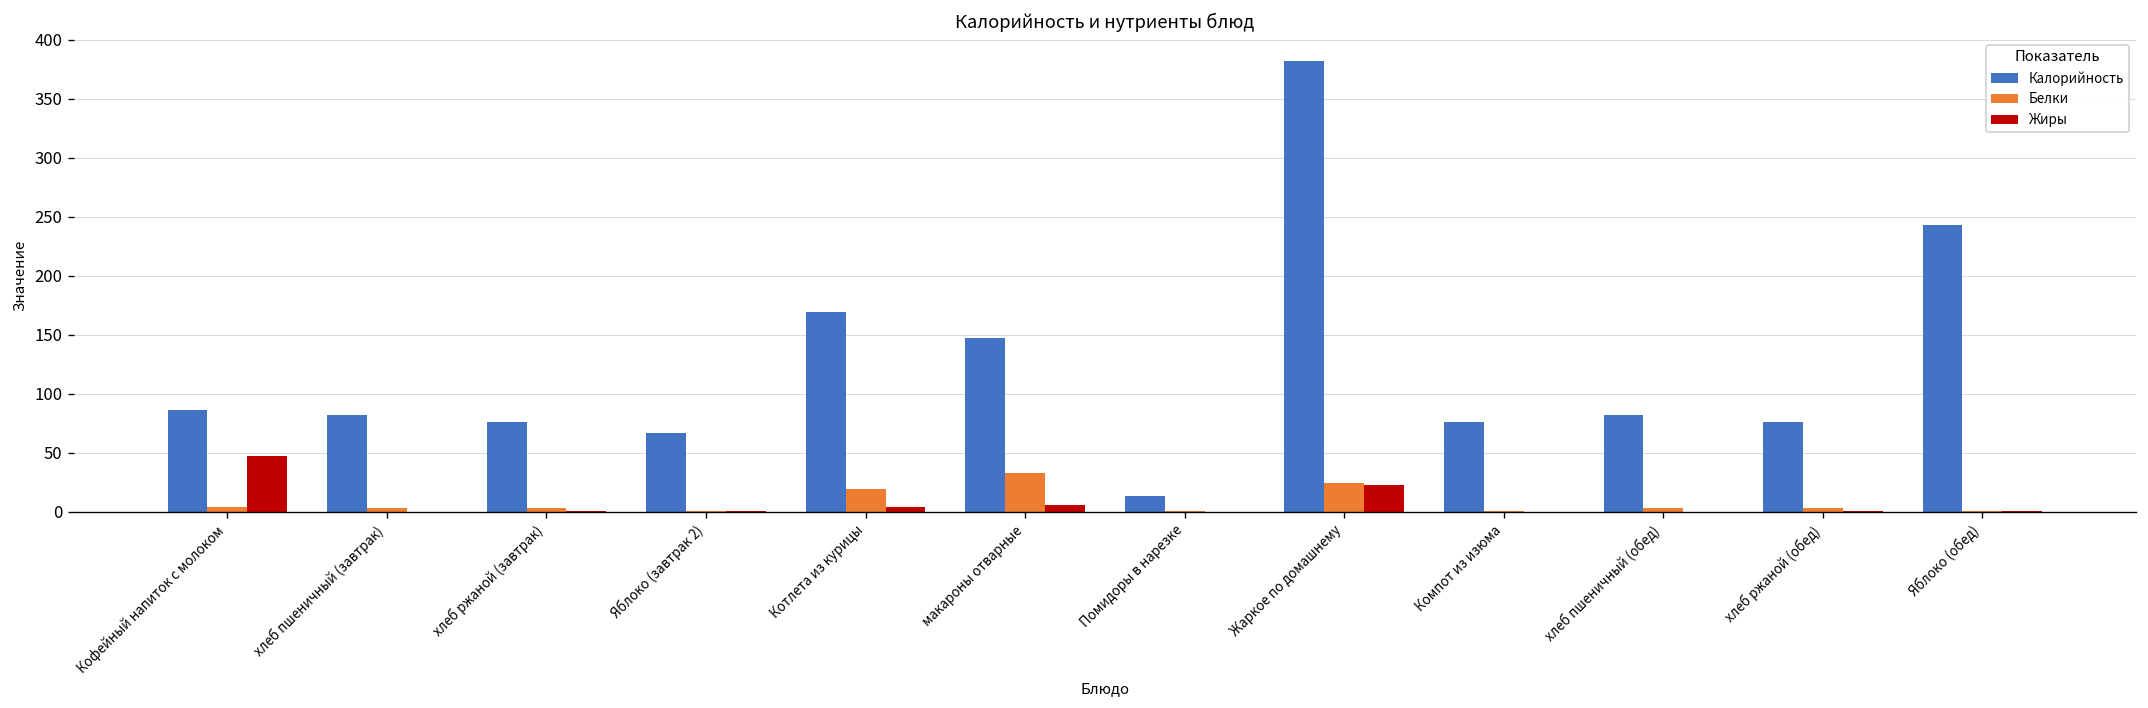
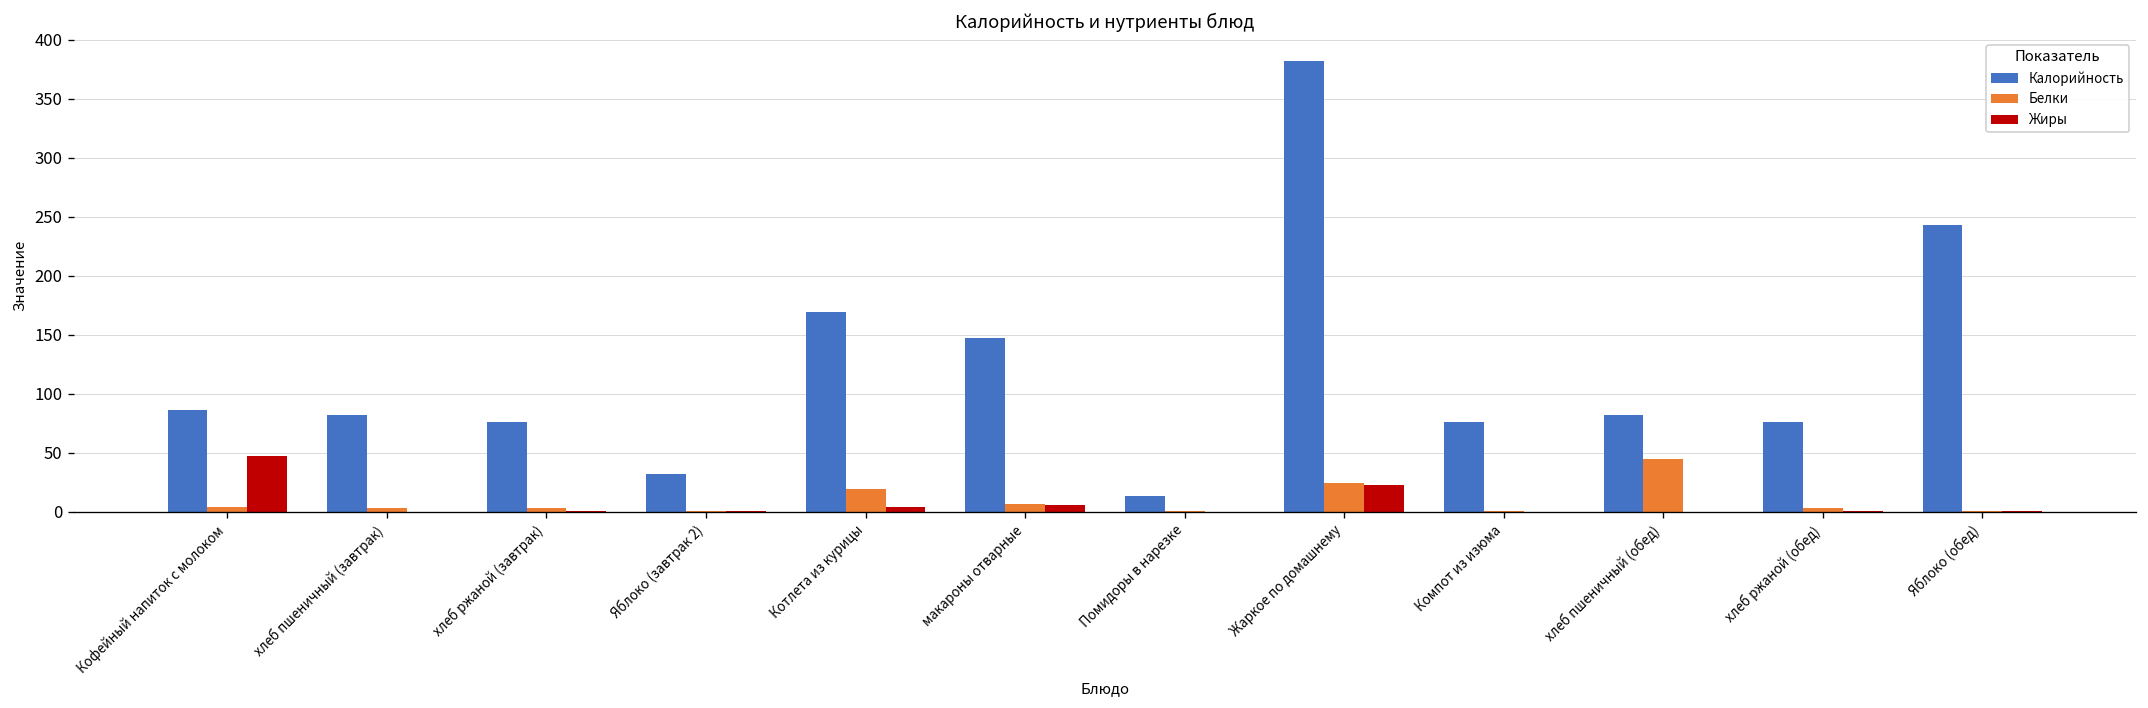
  {
    "Калорийность": {
      "Кофейный напиток с молоком": 90,
      "хлеб пшеничный (завтрак)": 80,
      "хлеб ржаной (завтрак)": 80,
-     "Яблоко (завтрак 2)": 70,
+     "Яблоко (завтрак 2)": 30,
      "Котлета из курицы": 170,
      "макароны отварные": 150,
      "Помидоры в нарезке": 10,
      "Жаркое по домашнему": 380,
      "Компот из изюма": 80,
      "хлеб пшеничный (обед)": 80,
      "хлеб ржаной (обед)": 80,
      "Яблоко (обед)": 240
    },
    "Белки": {
      "Кофейный напиток с молоком": 0,
      "хлеб пшеничный (завтрак)": 0,
      "хлеб ржаной (завтрак)": 0,
      "Котлета из курицы": 20,
-     "макароны отварные": 30,
+     "макароны отварные": 10,
      "Жаркое по домашнему": 20,
-     "хлеб пшеничный (обед)": 0,
+     "хлеб пшеничный (обед)": 50,
      "хлеб ржаной (обед)": 0
    },
    "Жиры": {
      "Кофейный напиток с молоком": 50,
      "хлеб пшеничный (завтрак)": 0,
      "Котлета из курицы": 0,
      "макароны отварные": 10,
      "Помидоры в нарезке": 0,
      "Жаркое по домашнему": 20,
      "Компот из изюма": 0,
      "хлеб пшеничный (обед)": 0
    }
  }
